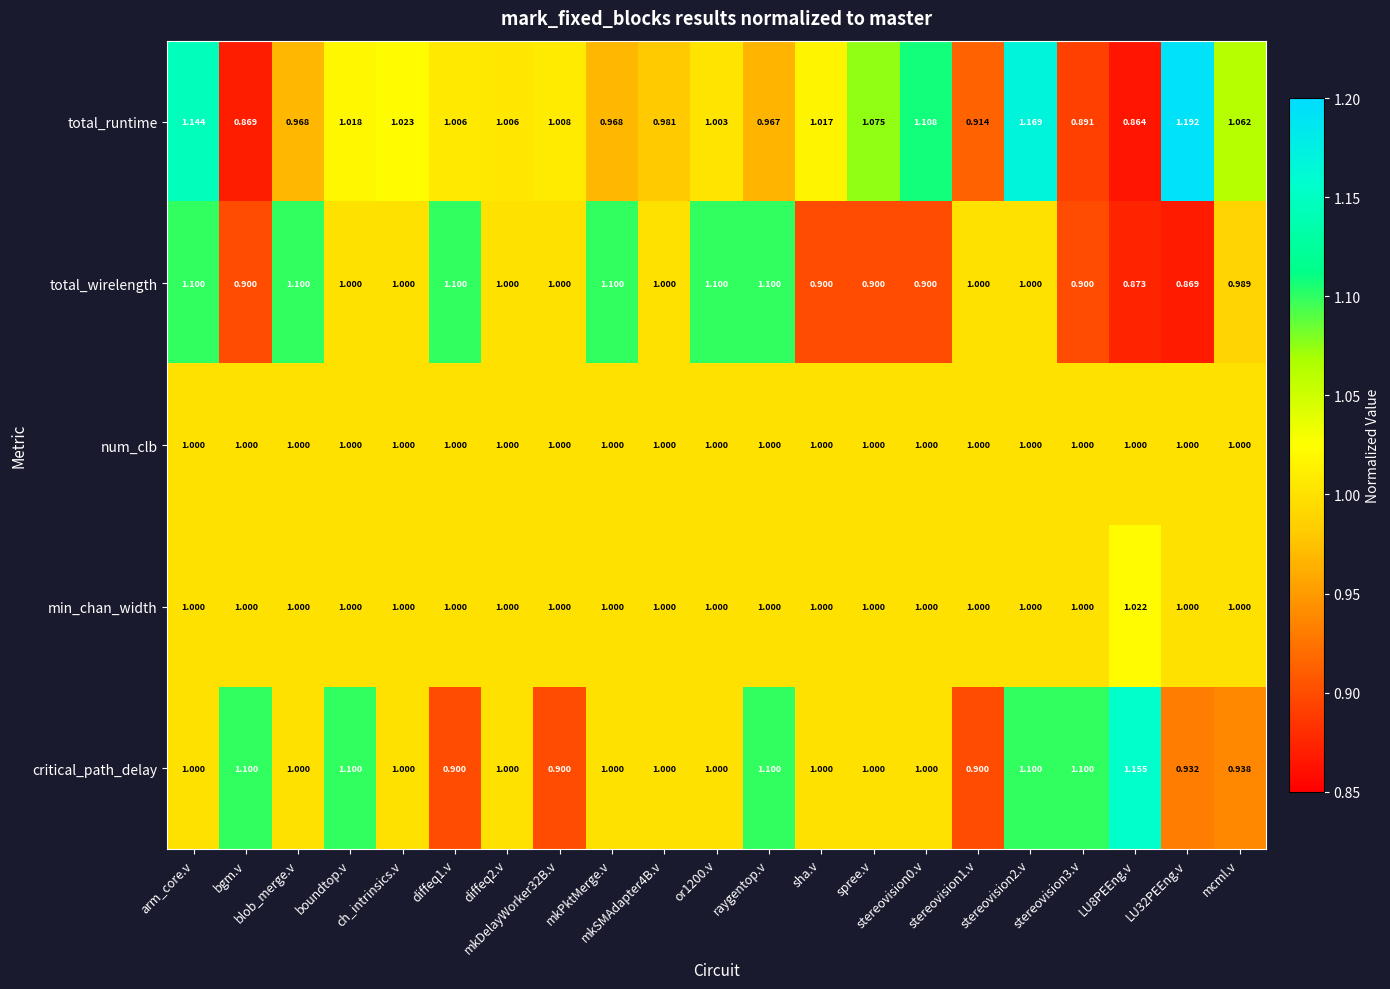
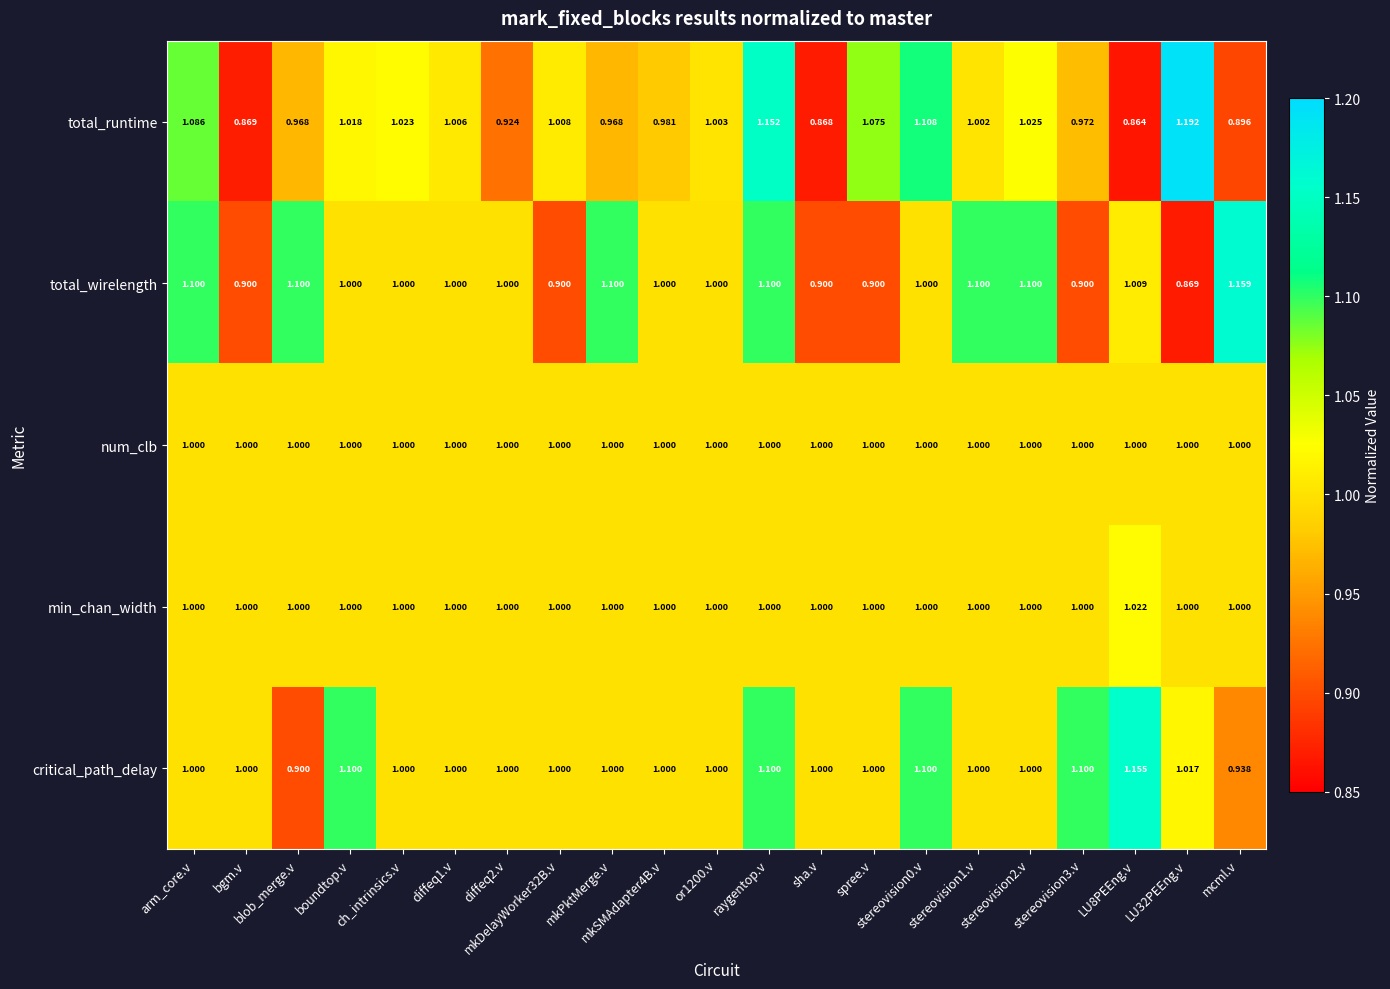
  {
    "total_runtime": {
-     "arm_core.v": 1.144,
+     "arm_core.v": 1.086,
      "bgm.v": 0.869,
      "blob_merge.v": 0.968,
      "boundtop.v": 1.018,
      "ch_intrinsics.v": 1.023,
      "diffeq1.v": 1.006,
-     "diffeq2.v": 1.006,
+     "diffeq2.v": 0.924,
      "mkDelayWorker32B.v": 1.008,
      "mkPktMerge.v": 0.968,
      "mkSMAdapter4B.v": 0.981,
      "or1200.v": 1.003,
-     "raygentop.v": 0.967,
-     "sha.v": 1.017,
+     "raygentop.v": 1.152,
+     "sha.v": 0.868,
      "spree.v": 1.075,
      "stereovision0.v": 1.108,
-     "stereovision1.v": 0.914,
-     "stereovision2.v": 1.169,
-     "stereovision3.v": 0.891,
+     "stereovision1.v": 1.002,
+     "stereovision2.v": 1.025,
+     "stereovision3.v": 0.972,
      "LU8PEEng.v": 0.864,
      "LU32PEEng.v": 1.192,
-     "mcml.v": 1.062
+     "mcml.v": 0.896
    },
    "total_wirelength": {
      "arm_core.v": 1.100,
      "bgm.v": 0.900,
      "blob_merge.v": 1.100,
      "boundtop.v": 1.000,
      "ch_intrinsics.v": 1.000,
-     "diffeq1.v": 1.100,
+     "diffeq1.v": 1.000,
      "diffeq2.v": 1.000,
-     "mkDelayWorker32B.v": 1.000,
+     "mkDelayWorker32B.v": 0.900,
      "mkPktMerge.v": 1.100,
      "mkSMAdapter4B.v": 1.000,
-     "or1200.v": 1.100,
+     "or1200.v": 1.000,
      "raygentop.v": 1.100,
      "sha.v": 0.900,
      "spree.v": 0.900,
-     "stereovision0.v": 0.900,
-     "stereovision1.v": 1.000,
-     "stereovision2.v": 1.000,
+     "stereovision0.v": 1.000,
+     "stereovision1.v": 1.100,
+     "stereovision2.v": 1.100,
      "stereovision3.v": 0.900,
-     "LU8PEEng.v": 0.873,
+     "LU8PEEng.v": 1.009,
      "LU32PEEng.v": 0.869,
-     "mcml.v": 0.989
+     "mcml.v": 1.159
    },
    "num_clb": {
      "arm_core.v": 1.000,
      "bgm.v": 1.000,
      "blob_merge.v": 1.000,
      "boundtop.v": 1.000,
      "ch_intrinsics.v": 1.000,
      "diffeq1.v": 1.000,
      "diffeq2.v": 1.000,
      "mkDelayWorker32B.v": 1.000,
      "mkPktMerge.v": 1.000,
      "mkSMAdapter4B.v": 1.000,
      "or1200.v": 1.000,
      "raygentop.v": 1.000,
      "sha.v": 1.000,
      "spree.v": 1.000,
      "stereovision0.v": 1.000,
      "stereovision1.v": 1.000,
      "stereovision2.v": 1.000,
      "stereovision3.v": 1.000,
      "LU8PEEng.v": 1.000,
      "LU32PEEng.v": 1.000,
      "mcml.v": 1.000
    },
    "min_chan_width": {
      "arm_core.v": 1.000,
      "bgm.v": 1.000,
      "blob_merge.v": 1.000,
      "boundtop.v": 1.000,
      "ch_intrinsics.v": 1.000,
      "diffeq1.v": 1.000,
      "diffeq2.v": 1.000,
      "mkDelayWorker32B.v": 1.000,
      "mkPktMerge.v": 1.000,
      "mkSMAdapter4B.v": 1.000,
      "or1200.v": 1.000,
      "raygentop.v": 1.000,
      "sha.v": 1.000,
      "spree.v": 1.000,
      "stereovision0.v": 1.000,
      "stereovision1.v": 1.000,
      "stereovision2.v": 1.000,
      "stereovision3.v": 1.000,
      "LU8PEEng.v": 1.022,
      "LU32PEEng.v": 1.000,
      "mcml.v": 1.000
    },
    "critical_path_delay": {
      "arm_core.v": 1.000,
-     "bgm.v": 1.100,
-     "blob_merge.v": 1.000,
+     "bgm.v": 1.000,
+     "blob_merge.v": 0.900,
      "boundtop.v": 1.100,
      "ch_intrinsics.v": 1.000,
-     "diffeq1.v": 0.900,
+     "diffeq1.v": 1.000,
      "diffeq2.v": 1.000,
-     "mkDelayWorker32B.v": 0.900,
+     "mkDelayWorker32B.v": 1.000,
      "mkPktMerge.v": 1.000,
      "mkSMAdapter4B.v": 1.000,
      "or1200.v": 1.000,
      "raygentop.v": 1.100,
      "sha.v": 1.000,
      "spree.v": 1.000,
-     "stereovision0.v": 1.000,
-     "stereovision1.v": 0.900,
-     "stereovision2.v": 1.100,
+     "stereovision0.v": 1.100,
+     "stereovision1.v": 1.000,
+     "stereovision2.v": 1.000,
      "stereovision3.v": 1.100,
      "LU8PEEng.v": 1.155,
-     "LU32PEEng.v": 0.932,
+     "LU32PEEng.v": 1.017,
      "mcml.v": 0.938
    }
  }
